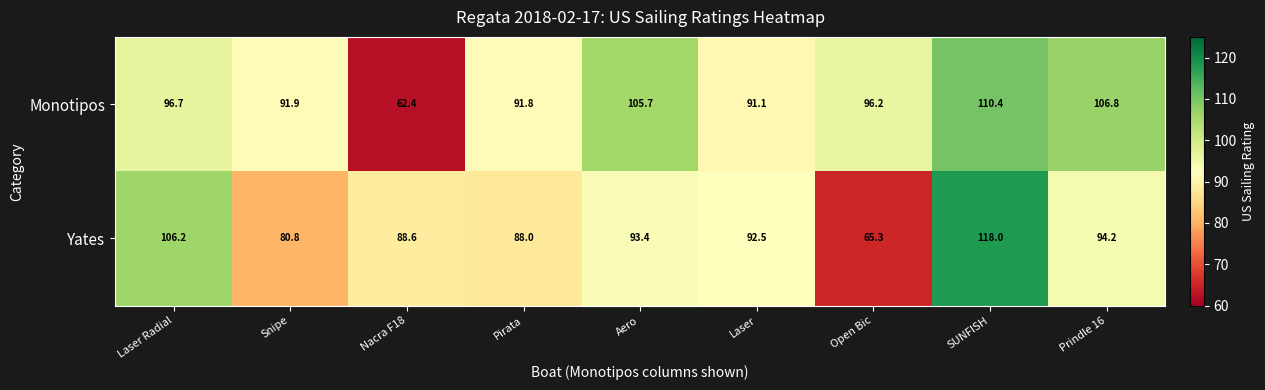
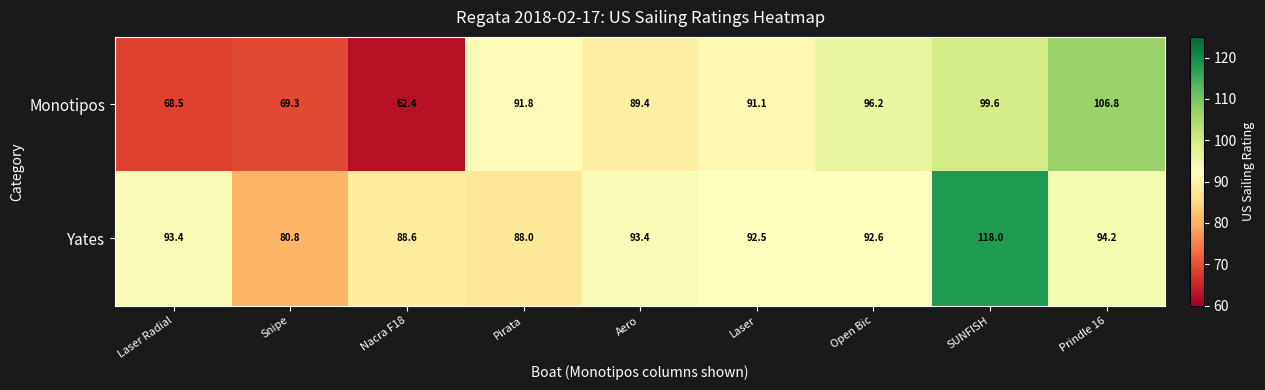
  {
    "Monotipos": {
-     "Laser Radial": 96.7,
-     "Snipe": 91.9,
+     "Laser Radial": 68.5,
+     "Snipe": 69.3,
      "Nacra F18": 62.4,
      "Pirata": 91.8,
-     "Aero": 105.7,
+     "Aero": 89.4,
      "Laser": 91.1,
      "Open Bic": 96.2,
-     "SUNFISH": 110.4,
+     "SUNFISH": 99.6,
      "Prindle 16": 106.8
    },
    "Yates": {
-     "Laser Radial": 106.2,
+     "Laser Radial": 93.4,
      "Snipe": 80.8,
      "Nacra F18": 88.6,
      "Pirata": 88.0,
      "Aero": 93.4,
      "Laser": 92.5,
-     "Open Bic": 65.3,
+     "Open Bic": 92.6,
      "SUNFISH": 118.0,
      "Prindle 16": 94.2
    }
  }
